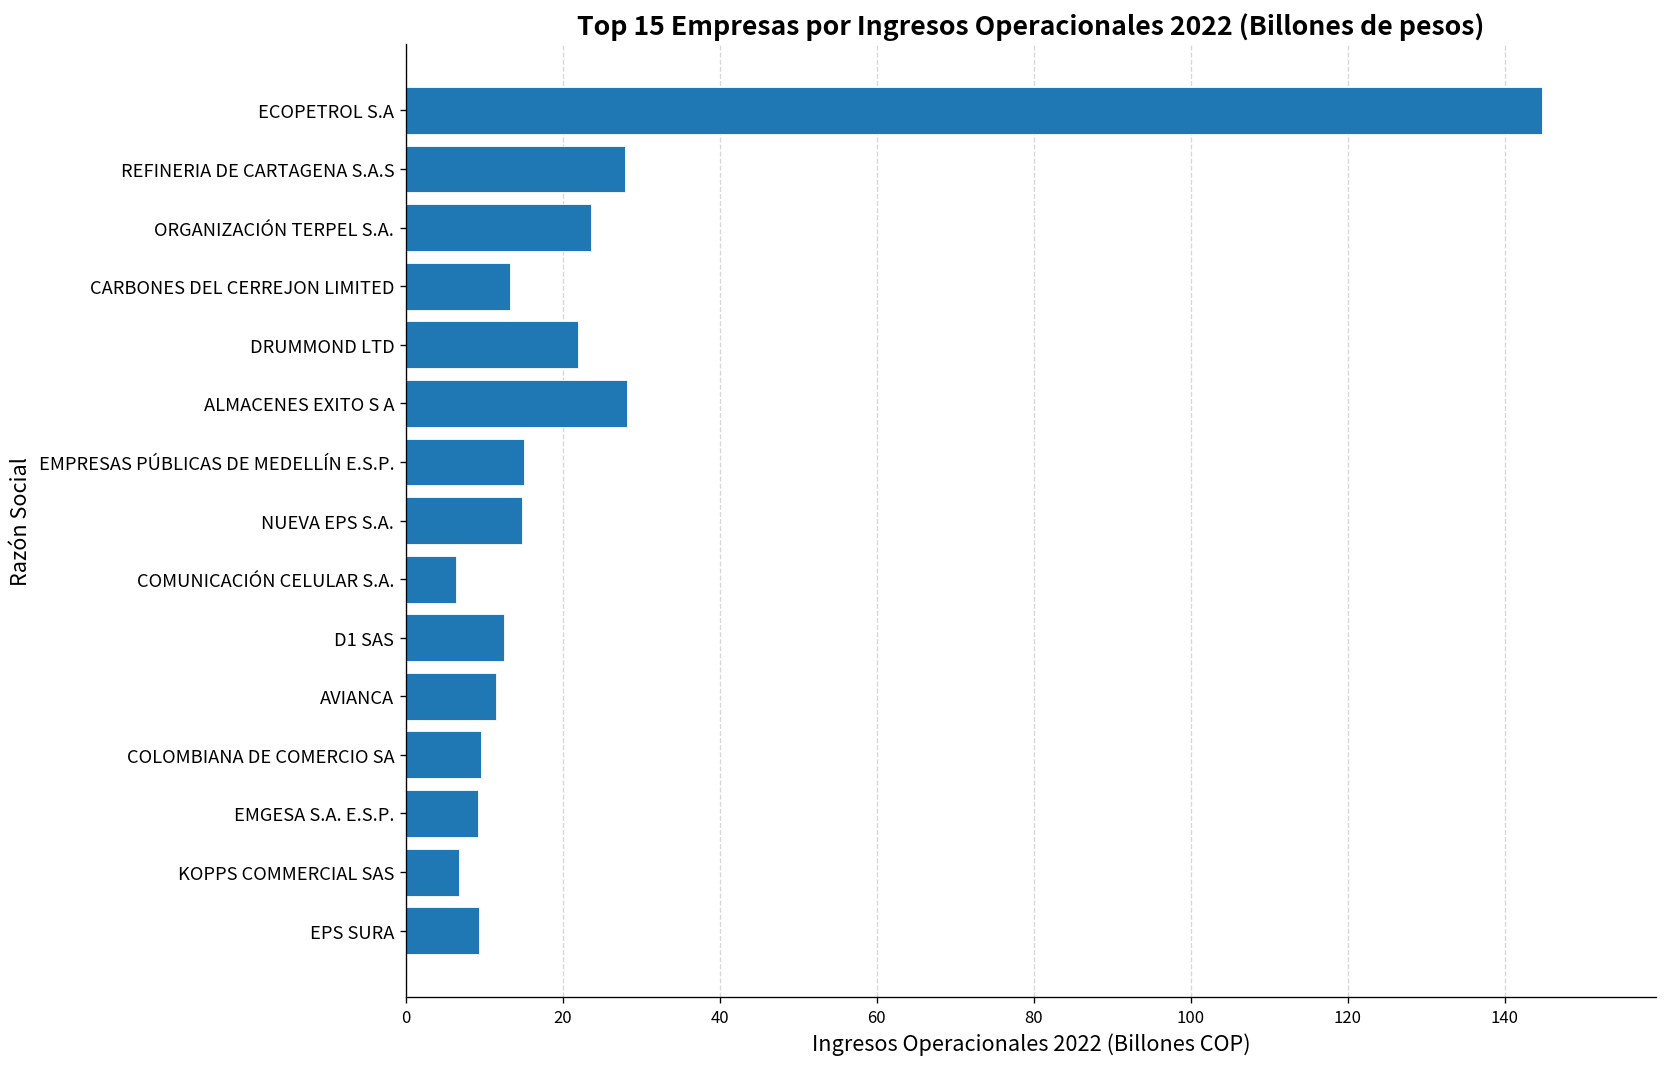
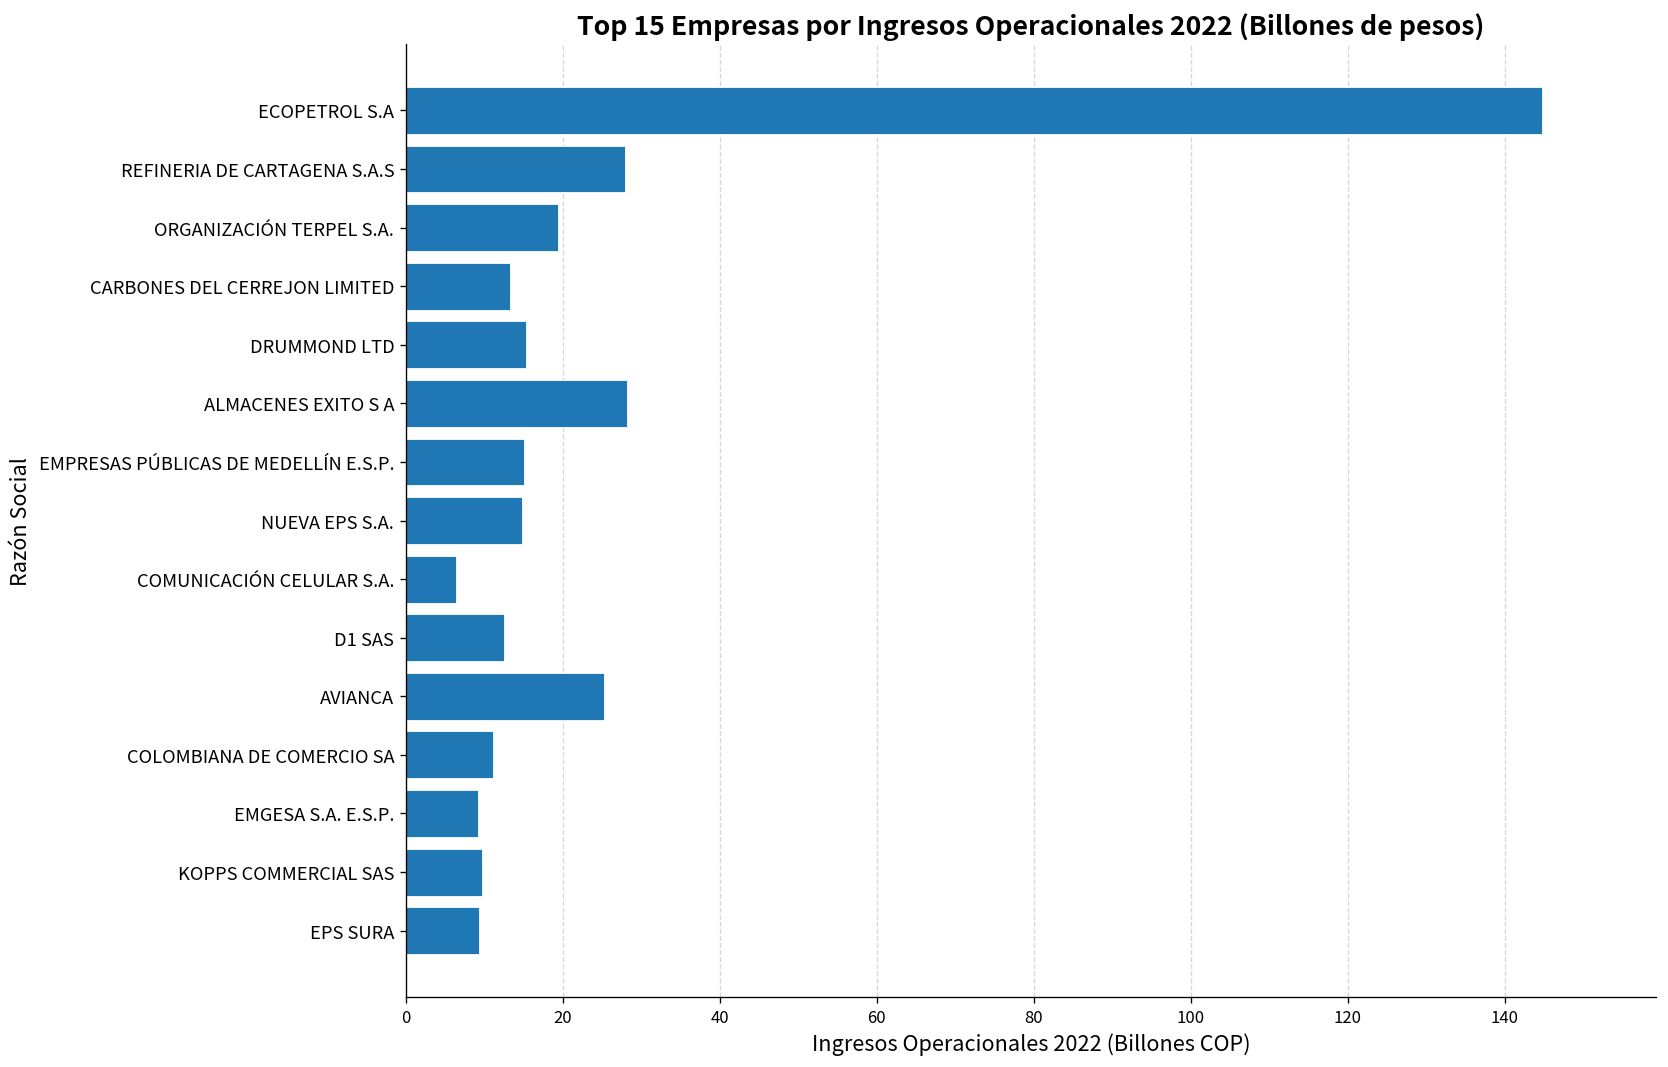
  {
    "ECOPETROL S.A": 145,
    "REFINERIA DE CARTAGENA S.A.S": 28,
-   "ORGANIZACIÓN TERPEL S.A.": 24,
+   "ORGANIZACIÓN TERPEL S.A.": 19,
    "CARBONES DEL CERREJON LIMITED": 13,
-   "DRUMMOND LTD": 22,
+   "DRUMMOND LTD": 15,
    "ALMACENES EXITO S A": 28,
    "EMPRESAS PÚBLICAS DE MEDELLÍN E.S.P.": 15,
    "NUEVA EPS S.A.": 15,
    "COMUNICACIÓN CELULAR S.A.": 6,
    "D1 SAS": 12,
-   "AVIANCA": 11,
-   "COLOMBIANA DE COMERCIO SA": 10,
+   "AVIANCA": 25,
+   "COLOMBIANA DE COMERCIO SA": 11,
    "EMGESA S.A. E.S.P.": 9,
-   "KOPPS COMMERCIAL SAS": 7,
+   "KOPPS COMMERCIAL SAS": 10,
    "EPS SURA": 9
  }
